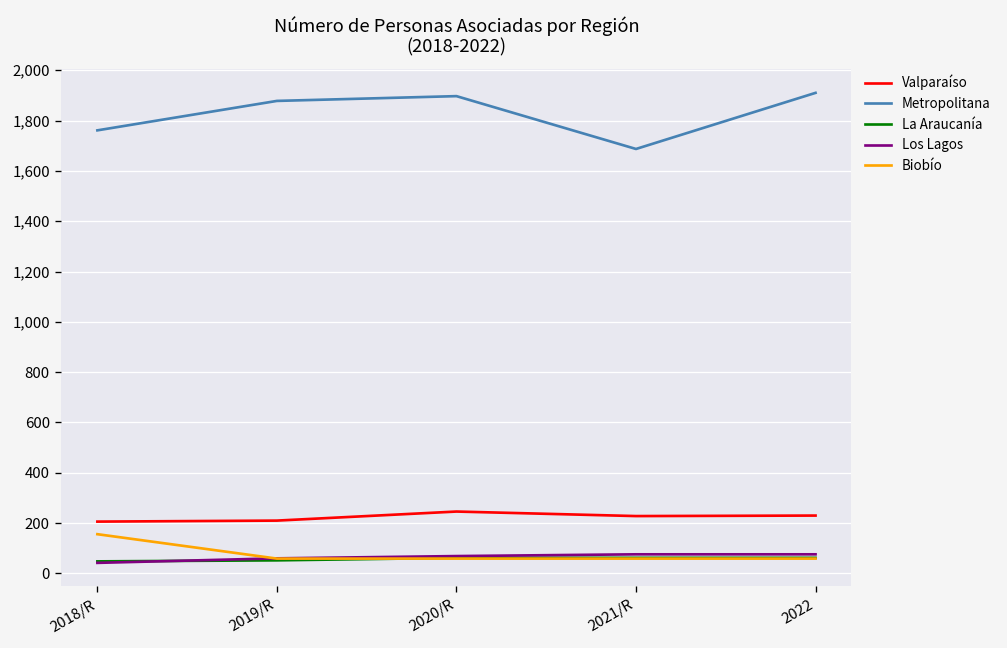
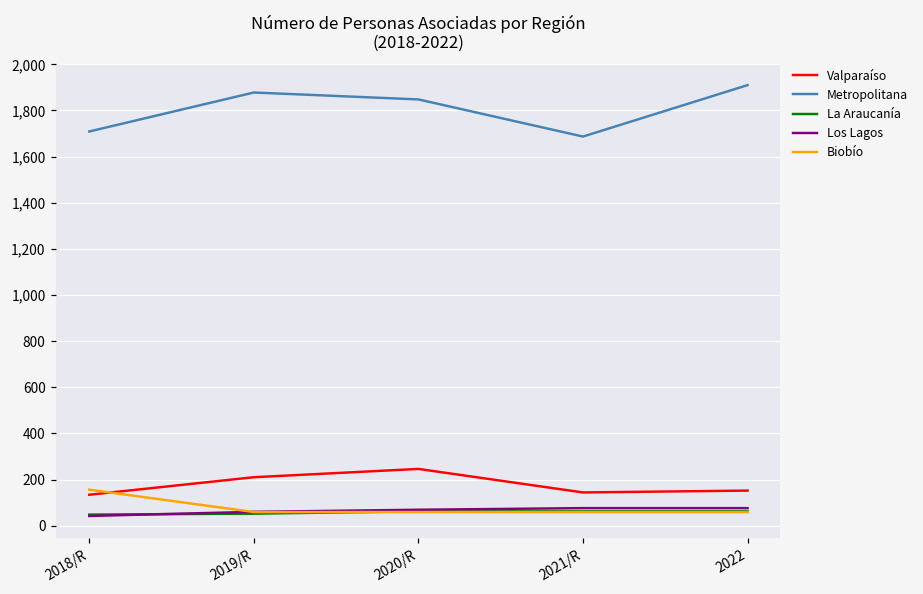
  {
    "Valparaíso": {
-     "2018/R": "210",
+     "2018/R": "130",
      "2019/R": "210",
      "2020/R": "250",
-     "2021/R": "230",
-     "2022": "230"
+     "2021/R": "140",
+     "2022": "150"
    },
    "Metropolitana": {
-     "2018/R": "1,760",
+     "2018/R": "1,710",
      "2019/R": "1,880",
-     "2020/R": "1,900",
+     "2020/R": "1,850",
      "2021/R": "1,690",
      "2022": "1,910"
    },
    "Los Lagos": {
      "2021/R": "80",
      "2022": "80"
    },
    "Biobío": {
      "2018/R": "160"
    }
  }
